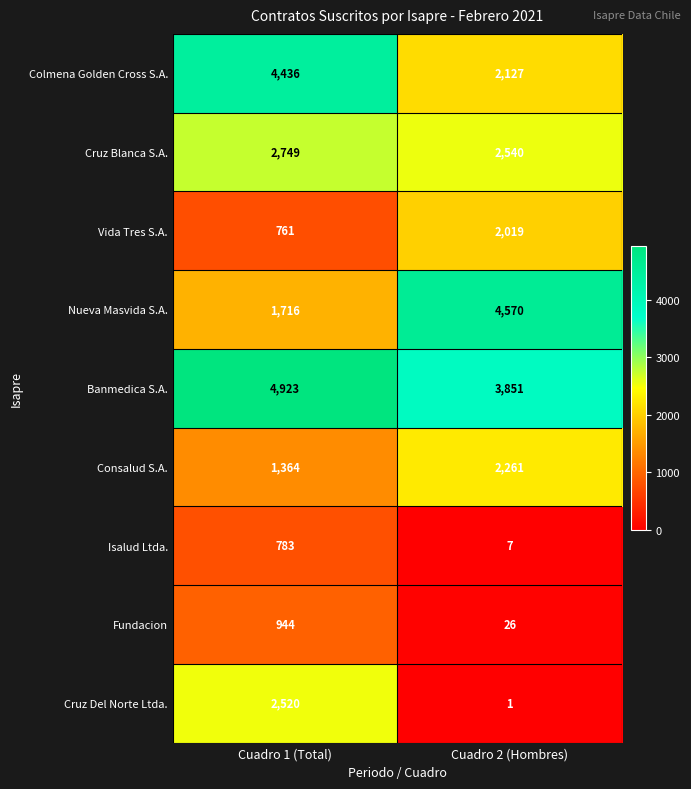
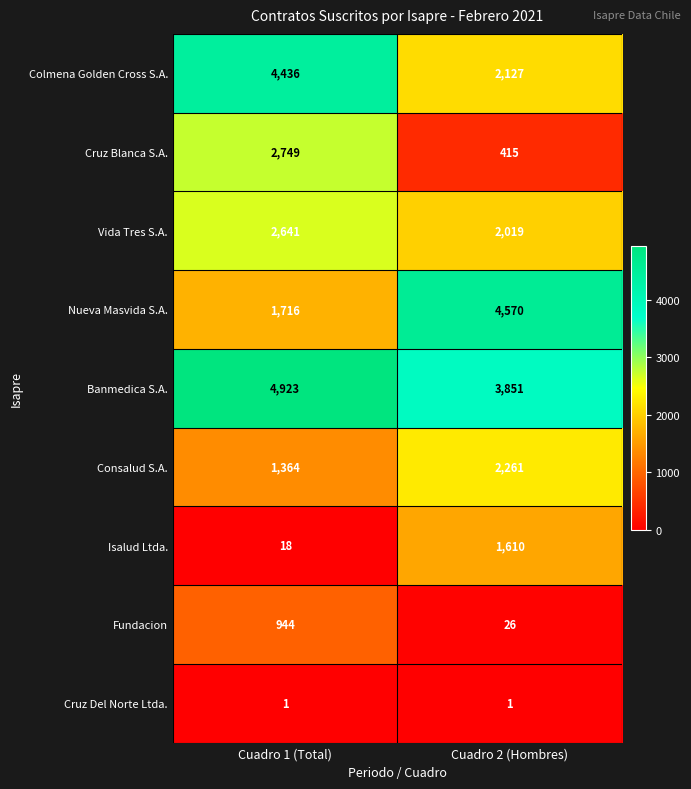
  {
    "Colmena Golden Cross S.A.": {
      "Cuadro 1 (Total)": "4,436",
      "Cuadro 2 (Hombres)": "2,127"
    },
    "Cruz Blanca S.A.": {
      "Cuadro 1 (Total)": "2,749",
-     "Cuadro 2 (Hombres)": "2,540"
+     "Cuadro 2 (Hombres)": "415"
    },
    "Vida Tres S.A.": {
-     "Cuadro 1 (Total)": "761",
+     "Cuadro 1 (Total)": "2,641",
      "Cuadro 2 (Hombres)": "2,019"
    },
    "Nueva Masvida S.A.": {
      "Cuadro 1 (Total)": "1,716",
      "Cuadro 2 (Hombres)": "4,570"
    },
    "Banmedica S.A.": {
      "Cuadro 1 (Total)": "4,923",
      "Cuadro 2 (Hombres)": "3,851"
    },
    "Consalud S.A.": {
      "Cuadro 1 (Total)": "1,364",
      "Cuadro 2 (Hombres)": "2,261"
    },
    "Isalud Ltda.": {
-     "Cuadro 1 (Total)": "783",
-     "Cuadro 2 (Hombres)": "7"
+     "Cuadro 1 (Total)": "18",
+     "Cuadro 2 (Hombres)": "1,610"
    },
    "Fundacion": {
      "Cuadro 1 (Total)": "944",
      "Cuadro 2 (Hombres)": "26"
    },
    "Cruz Del Norte Ltda.": {
-     "Cuadro 1 (Total)": "2,520",
+     "Cuadro 1 (Total)": "1",
      "Cuadro 2 (Hombres)": "1"
    }
  }
